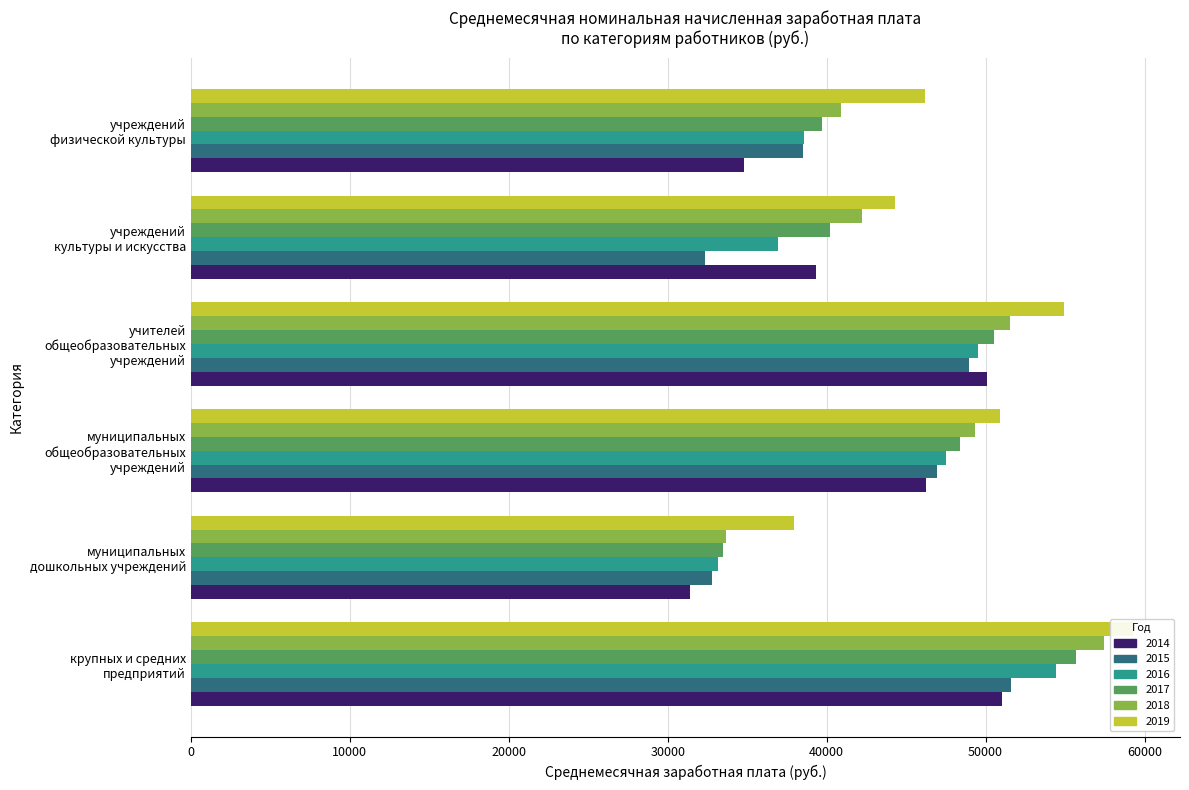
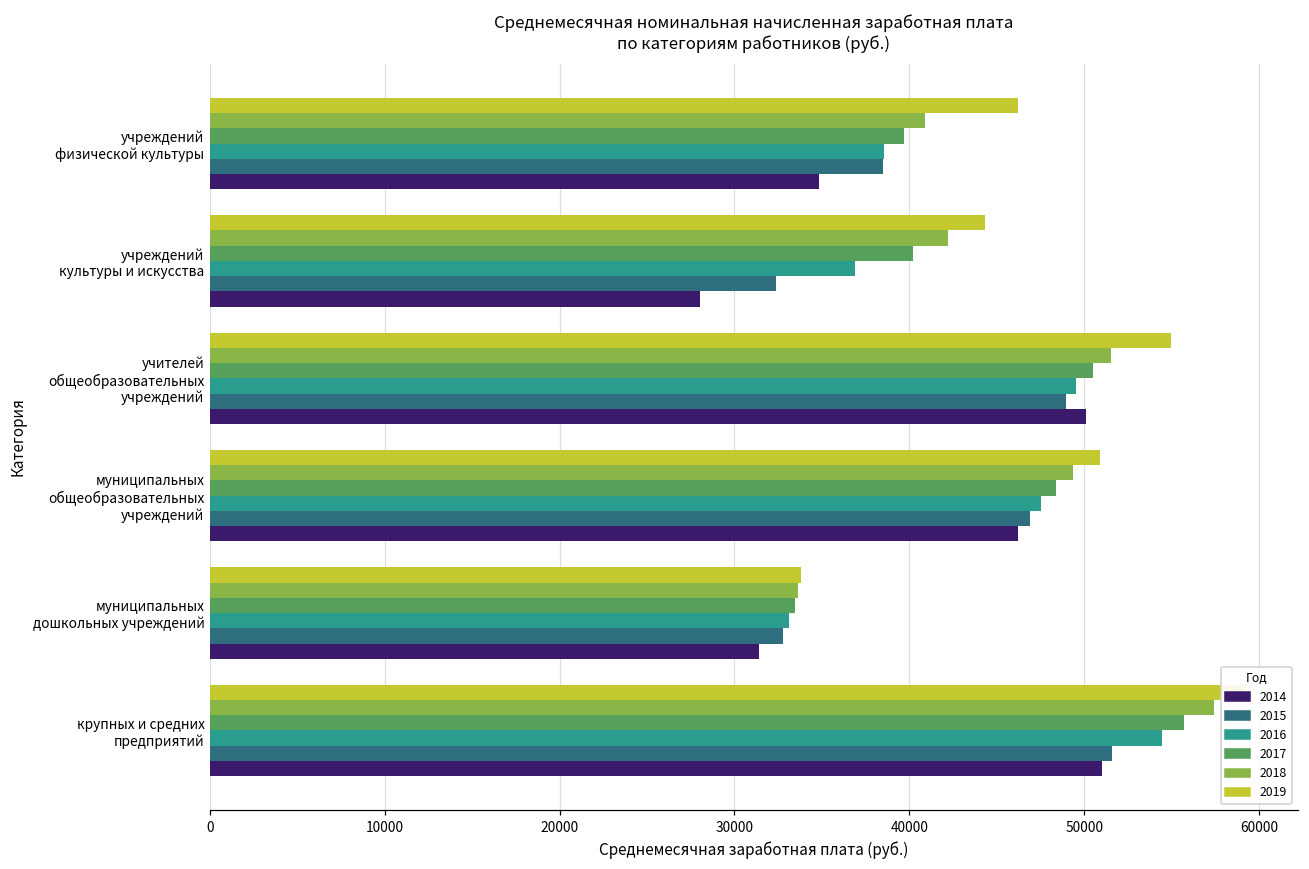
  {
    "2014": {
      "учреждений физической культуры": 34800,
-     "учреждений культуры и искусства": 39400,
+     "учреждений культуры и искусства": 28000,
      "учителей общеобразовательных учреждений": 50100,
      "муниципальных общеобразовательных учреждений": 46200,
      "муниципальных дошкольных учреждений": 31400,
      "крупных и средних предприятий": 51000
    },
    "2019": {
      "учреждений физической культуры": 46200,
      "учреждений культуры и искусства": 44300,
      "учителей общеобразовательных учреждений": 55000,
      "муниципальных общеобразовательных учреждений": 50900,
-     "муниципальных дошкольных учреждений": 37900
+     "муниципальных дошкольных учреждений": 33800
    }
  }
